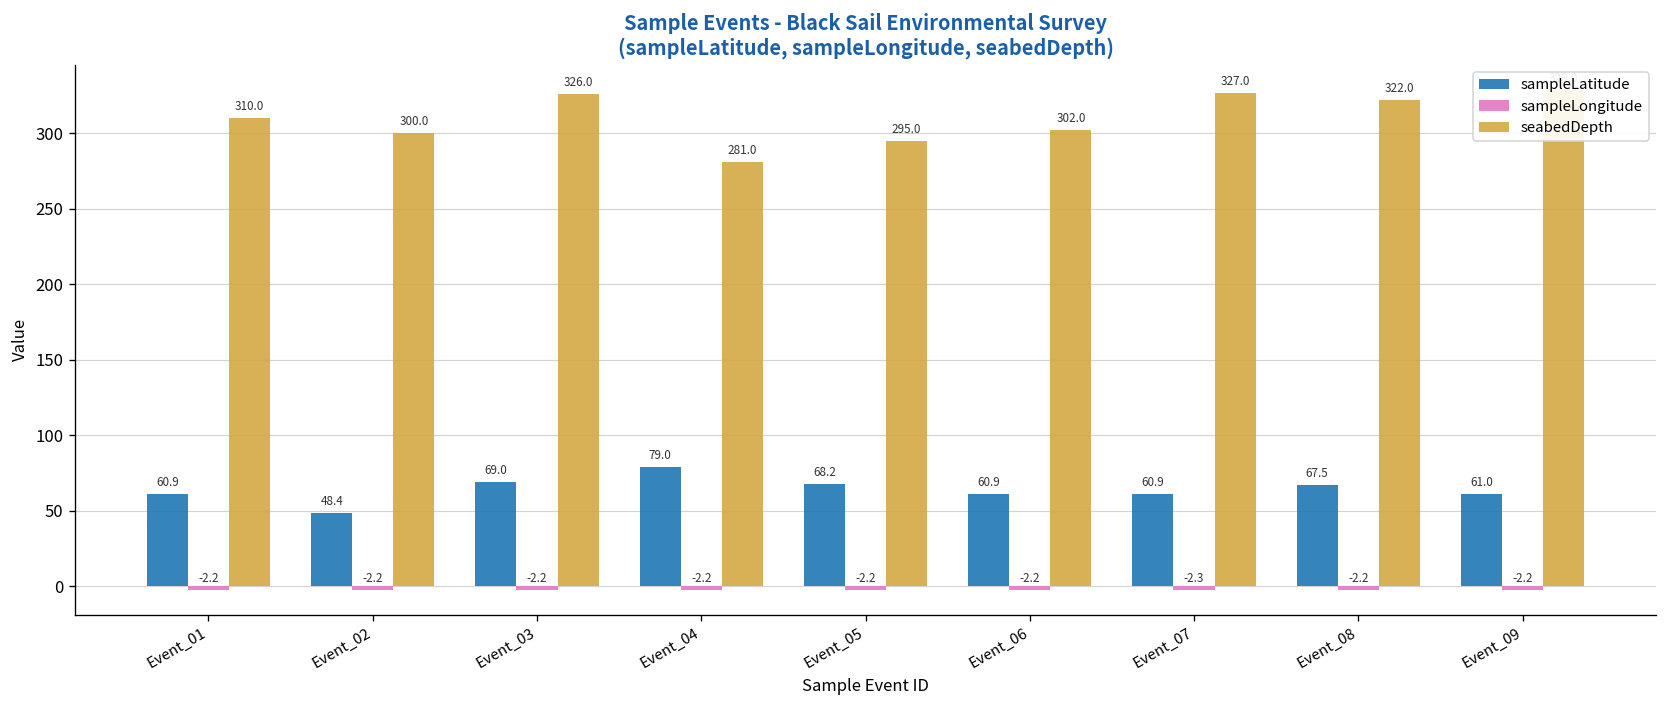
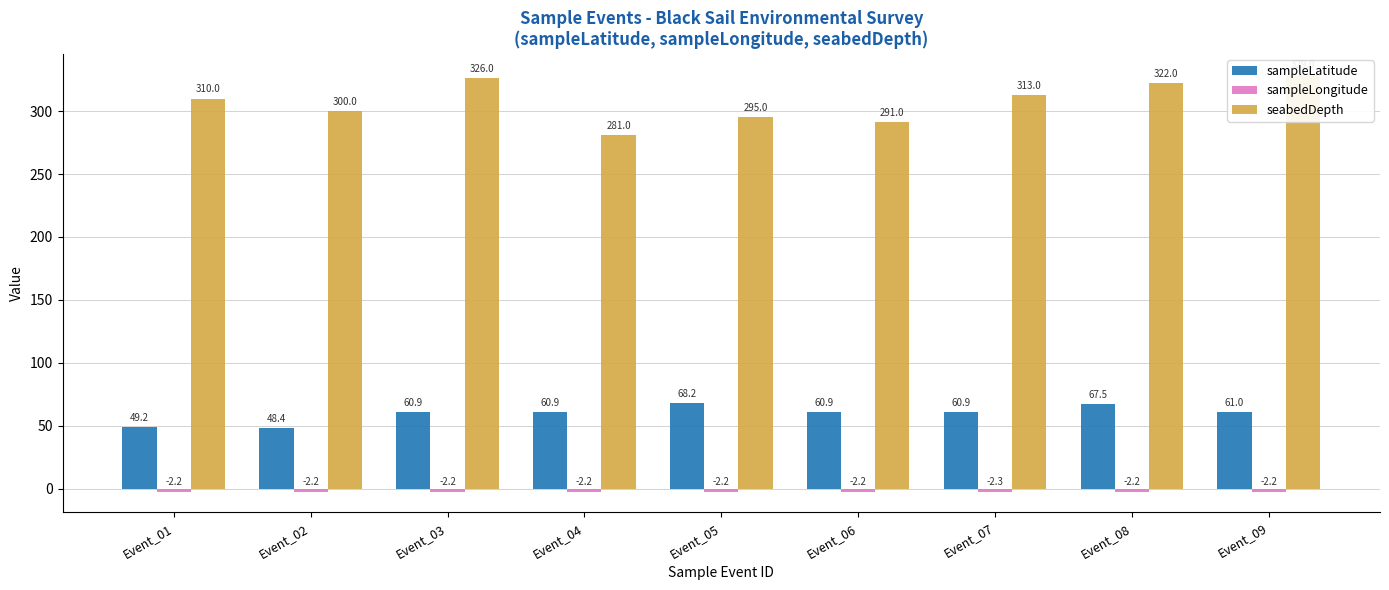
  {
    "sampleLatitude": {
-     "Event_01": 60.9,
+     "Event_01": 49.2,
      "Event_02": 48.4,
-     "Event_03": 69.0,
-     "Event_04": 79.0,
+     "Event_03": 60.9,
+     "Event_04": 60.9,
      "Event_05": 68.2,
      "Event_06": 60.9,
      "Event_07": 60.9,
      "Event_08": 67.5,
      "Event_09": 61.0
    },
    "sampleLongitude": {
      "Event_01": -2.2,
      "Event_02": -2.2,
      "Event_03": -2.2,
      "Event_04": -2.2,
      "Event_05": -2.2,
      "Event_06": -2.2,
      "Event_07": -2.3,
      "Event_08": -2.2,
      "Event_09": -2.2
    },
    "seabedDepth": {
      "Event_01": 310.0,
      "Event_02": 300.0,
      "Event_03": 326.0,
      "Event_04": 281.0,
      "Event_05": 295.0,
-     "Event_06": 302.0,
-     "Event_07": 327.0,
+     "Event_06": 291.0,
+     "Event_07": 313.0,
      "Event_08": 322.0
    }
  }
